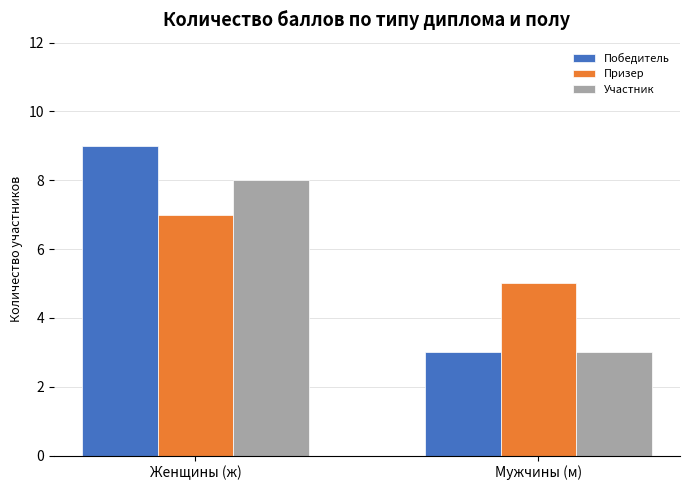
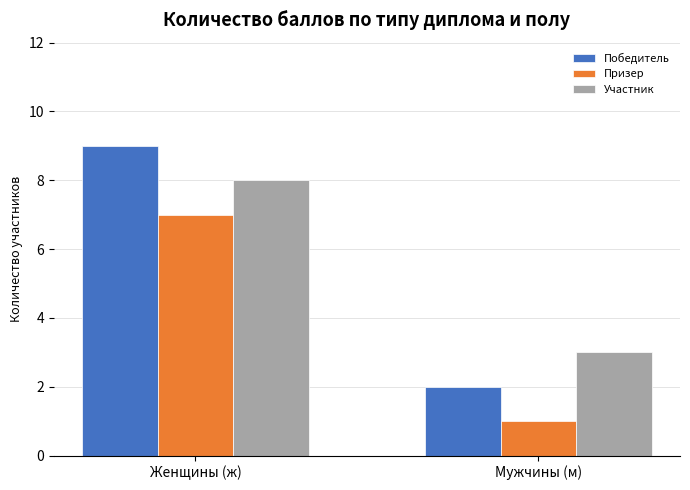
  {
    "Победитель": {
      "Женщины (ж)": 9,
-     "Мужчины (м)": 3
+     "Мужчины (м)": 2
    },
    "Призер": {
      "Женщины (ж)": 7,
-     "Мужчины (м)": 5
+     "Мужчины (м)": 1
    },
    "Участник": {
      "Женщины (ж)": 8,
      "Мужчины (м)": 3
    }
  }
